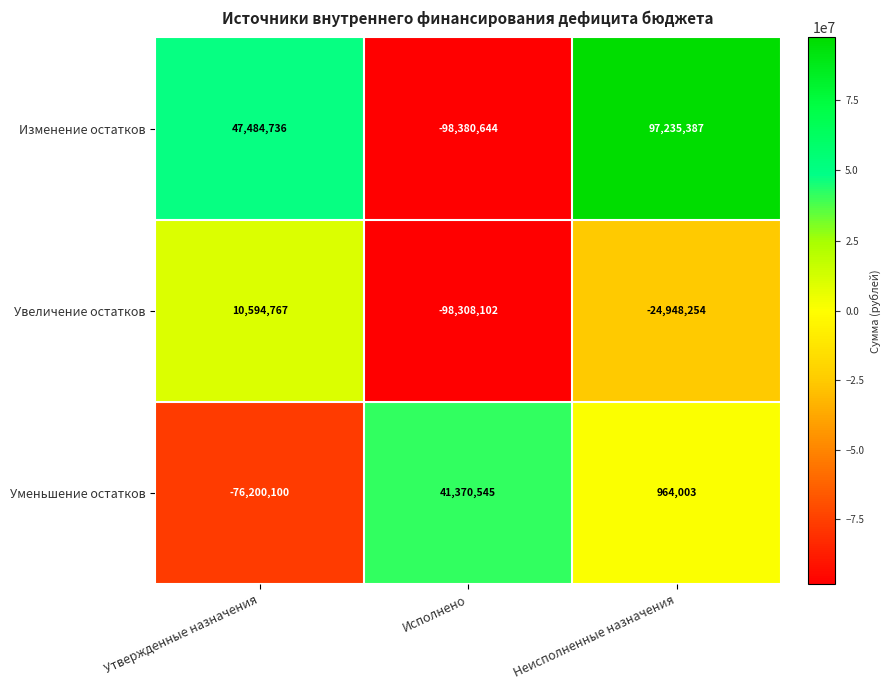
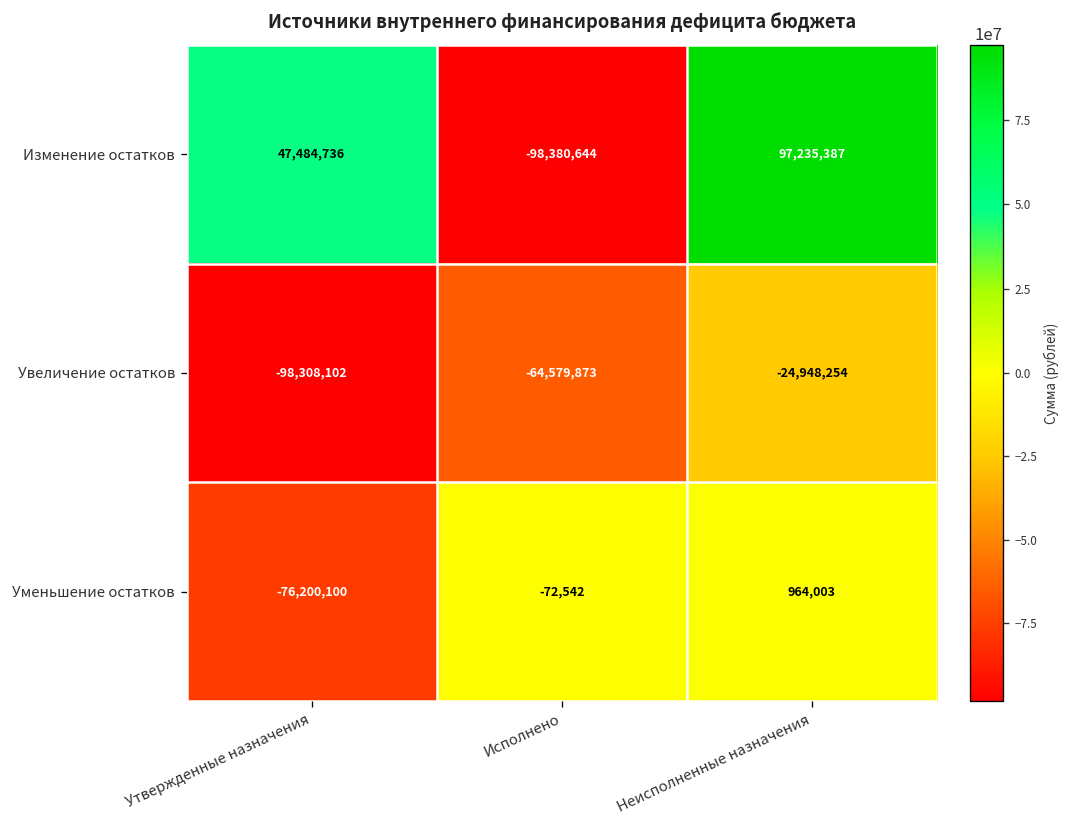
  {
    "Изменение остатков": {
      "Утвержденные назначения": "47,484,736",
      "Исполнено": "-98,380,644",
      "Неисполненные назначения": "97,235,387"
    },
    "Увеличение остатков": {
-     "Утвержденные назначения": "10,594,767",
-     "Исполнено": "-98,308,102",
+     "Утвержденные назначения": "-98,308,102",
+     "Исполнено": "-64,579,873",
      "Неисполненные назначения": "-24,948,254"
    },
    "Уменьшение остатков": {
      "Утвержденные назначения": "-76,200,100",
-     "Исполнено": "41,370,545",
+     "Исполнено": "-72,542",
      "Неисполненные назначения": "964,003"
    }
  }
